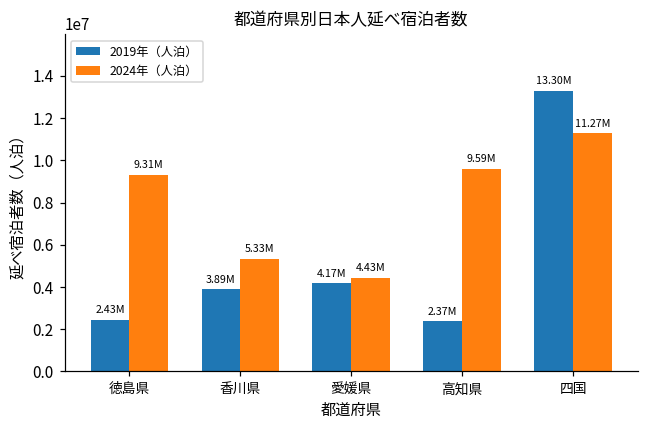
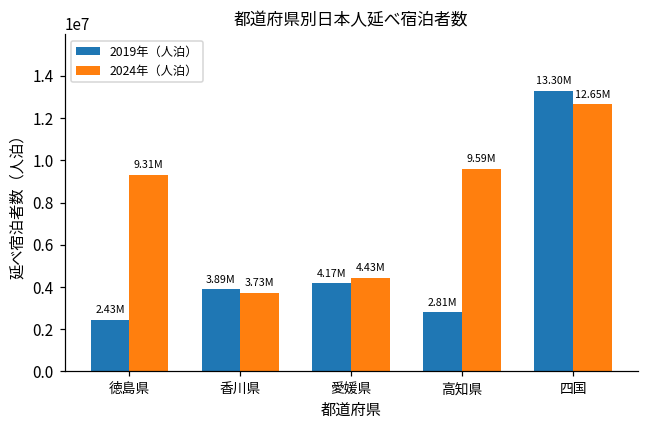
  {
    "2019年（人泊）": {
      "徳島県": "2.43M",
      "香川県": "3.89M",
      "愛媛県": "4.17M",
-     "高知県": "2.37M",
+     "高知県": "2.81M",
      "四国": "13.30M"
    },
    "2024年（人泊）": {
      "徳島県": "9.31M",
-     "香川県": "5.33M",
+     "香川県": "3.73M",
      "愛媛県": "4.43M",
      "高知県": "9.59M",
-     "四国": "11.27M"
+     "四国": "12.65M"
    }
  }
